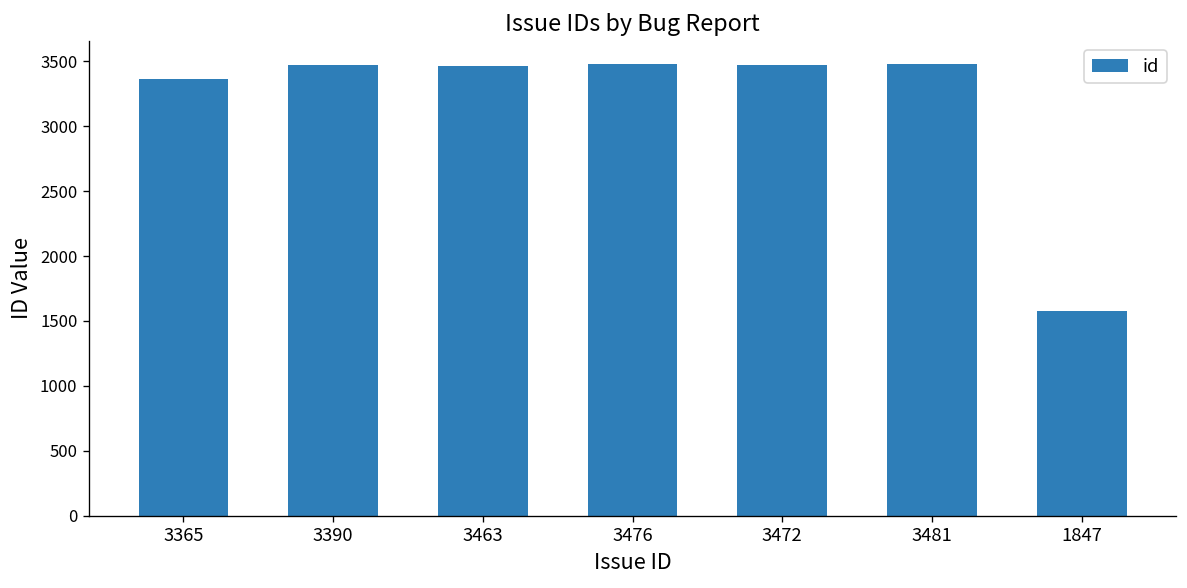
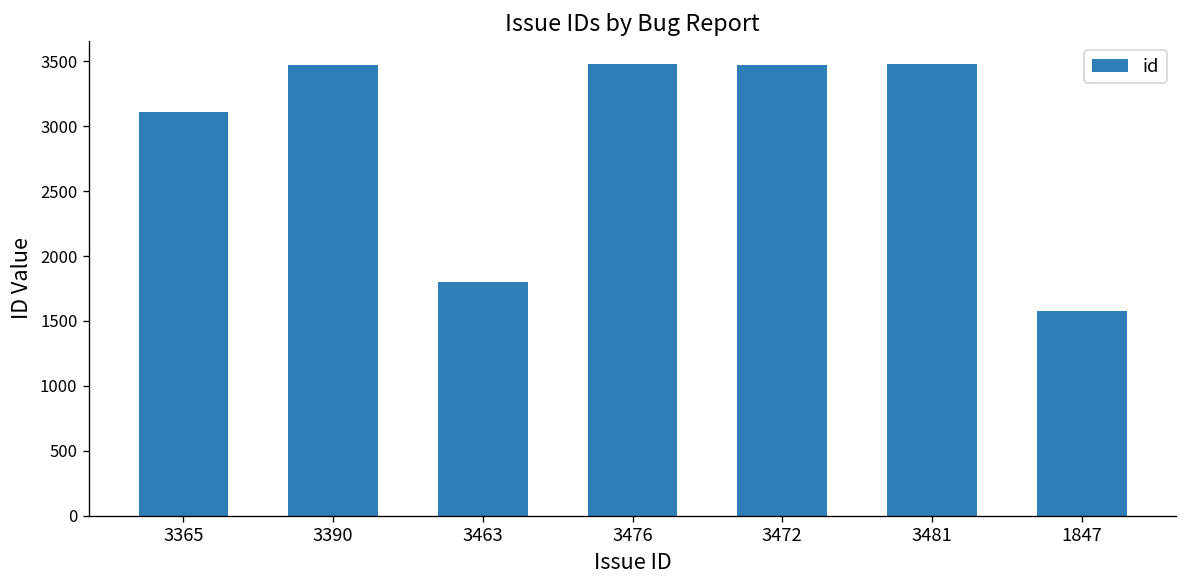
  {
-   "3365": 3370,
+   "3365": 3110,
    "3390": 3470,
-   "3463": 3460,
+   "3463": 1800,
    "3476": 3480,
    "3472": 3470,
    "3481": 3480,
    "1847": 1580
  }
